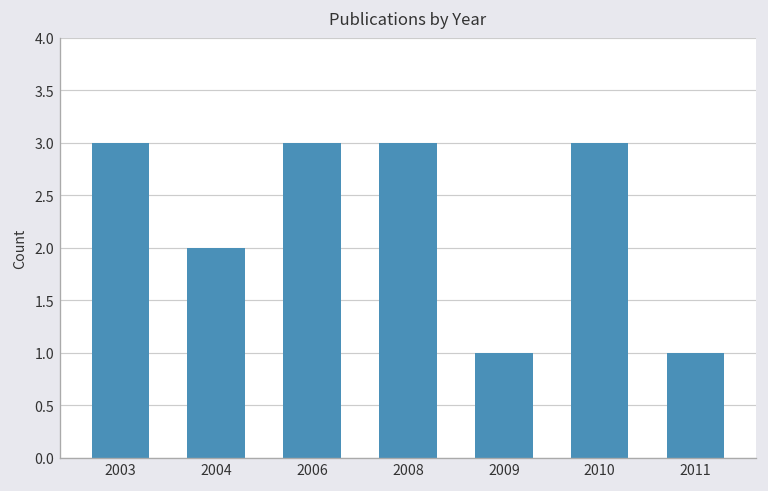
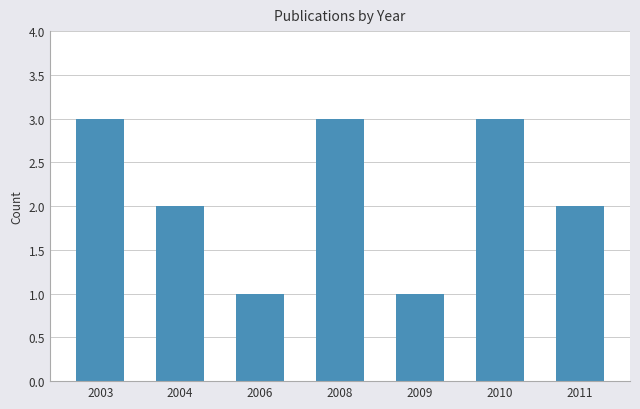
  {
    "2003": 3,
    "2004": 2,
-   "2006": 3,
+   "2006": 1,
    "2008": 3,
    "2009": 1,
    "2010": 3,
-   "2011": 1
+   "2011": 2
  }
